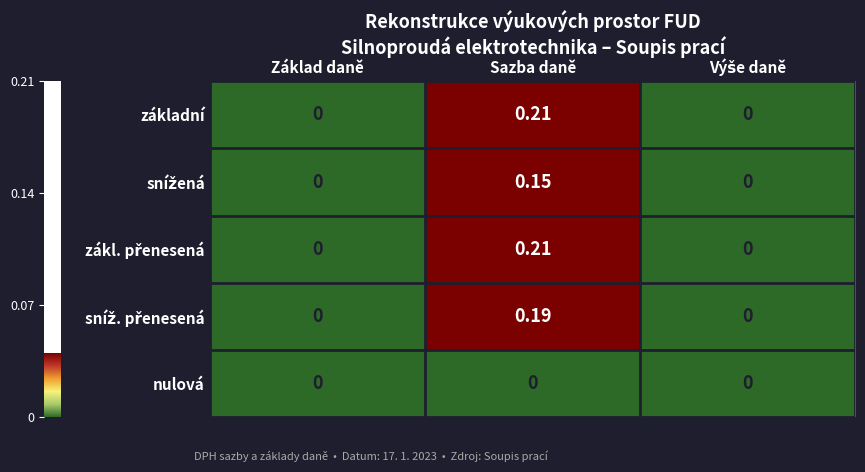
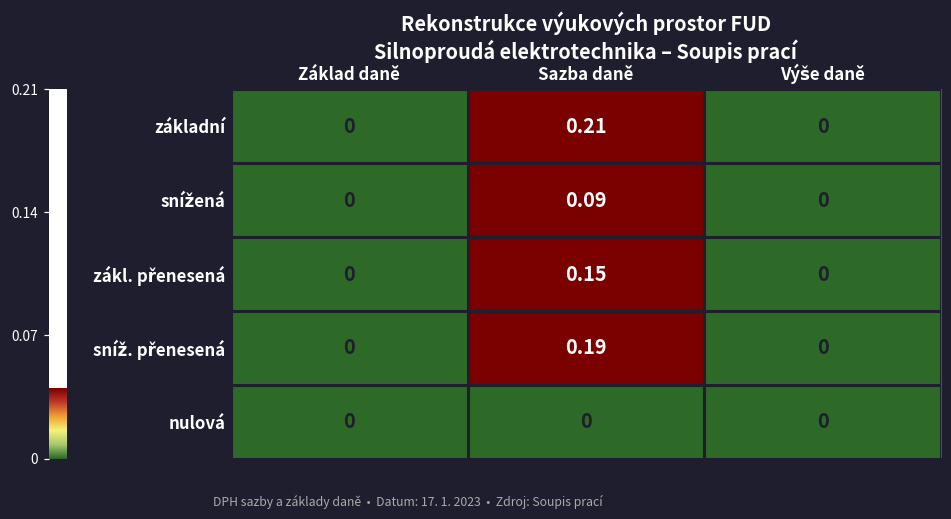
  {
    "základní": {
      "Základ daně": 0,
      "Sazba daně": 0.21,
      "Výše daně": 0
    },
    "snížená": {
      "Základ daně": 0,
-     "Sazba daně": 0.15,
+     "Sazba daně": 0.09,
      "Výše daně": 0
    },
    "zákl. přenesená": {
      "Základ daně": 0,
-     "Sazba daně": 0.21,
+     "Sazba daně": 0.15,
      "Výše daně": 0
    },
    "sníž. přenesená": {
      "Základ daně": 0,
      "Sazba daně": 0.19,
      "Výše daně": 0
    },
    "nulová": {
      "Základ daně": 0,
      "Sazba daně": 0,
      "Výše daně": 0
    }
  }
